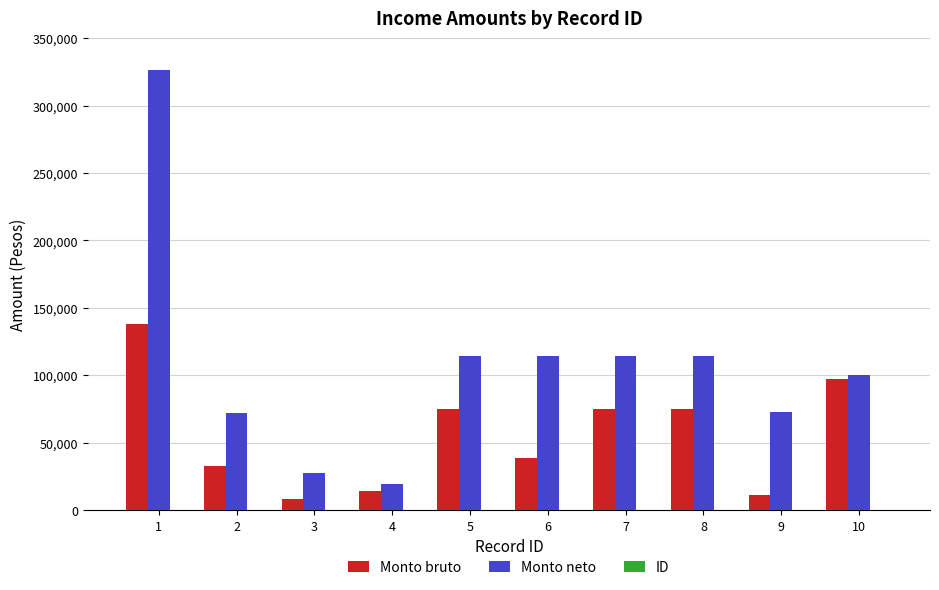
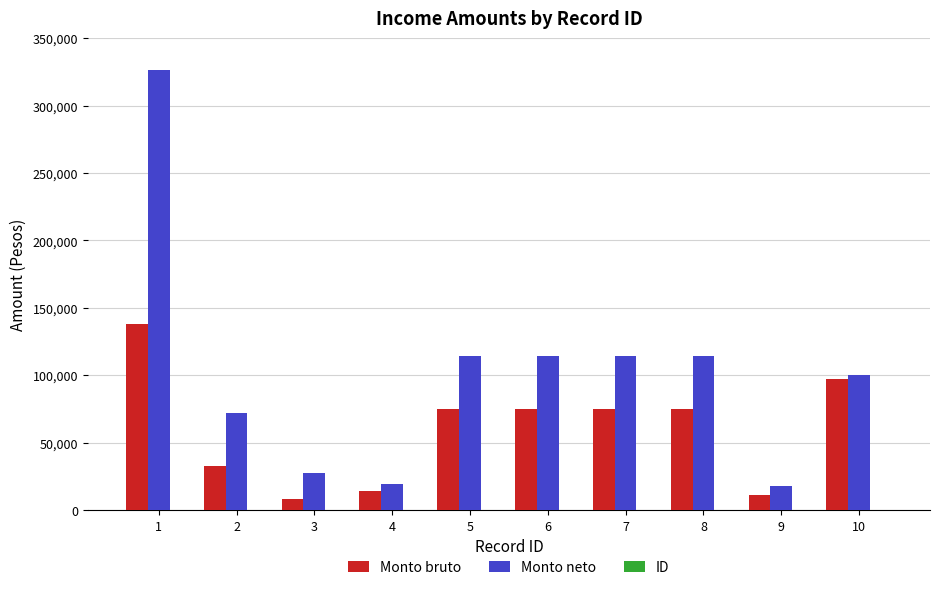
  {
    "Monto bruto": {
      "1": "138,000",
      "2": "32,000",
      "3": "8,000",
      "4": "14,000",
      "5": "75,000",
-     "6": "39,000",
+     "6": "75,000",
      "7": "75,000",
      "8": "75,000",
      "9": "11,000",
      "10": "97,000"
    },
    "Monto neto": {
      "1": "326,000",
      "2": "72,000",
      "3": "28,000",
      "4": "19,000",
      "5": "115,000",
      "6": "115,000",
      "7": "115,000",
      "8": "115,000",
-     "9": "73,000",
+     "9": "18,000",
      "10": "101,000"
    }
  }
